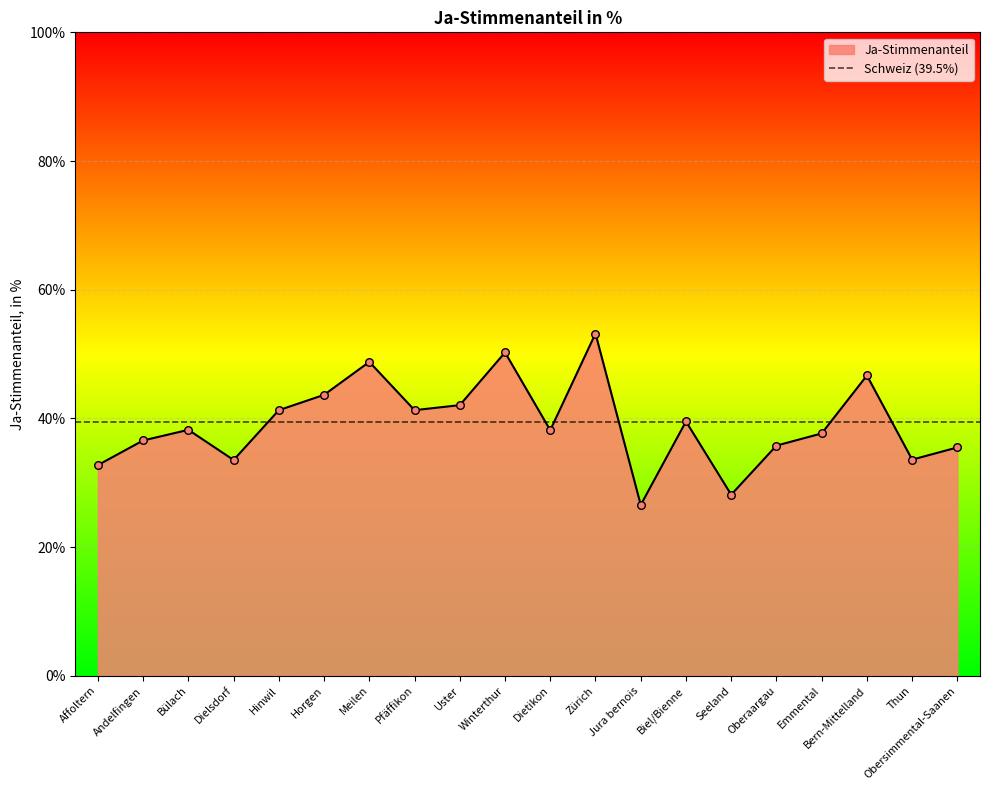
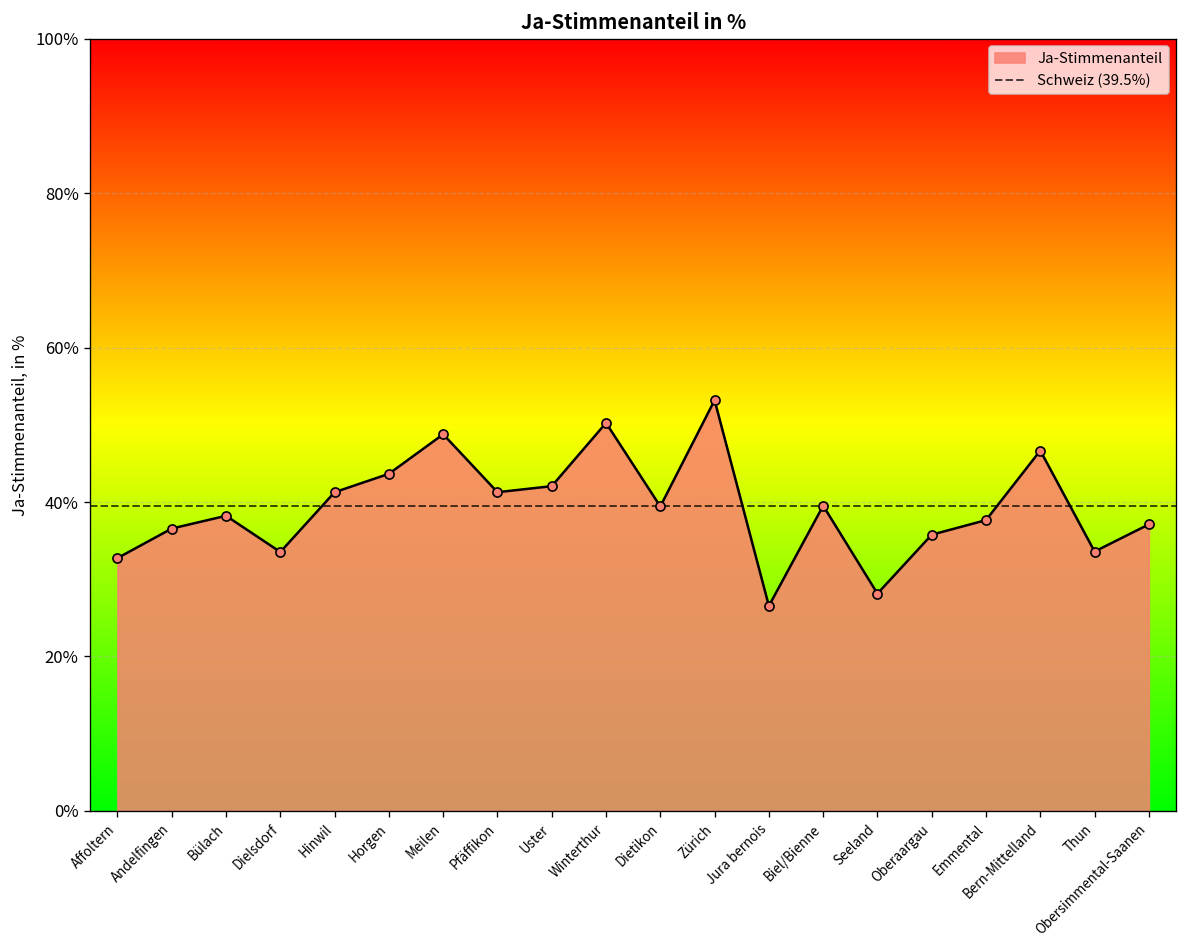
  {
    "Affoltern": "33%",
    "Andelfingen": "37%",
    "Bülach": "38%",
    "Dielsdorf": "34%",
    "Hinwil": "41%",
    "Horgen": "44%",
    "Meilen": "49%",
    "Pfäffikon": "41%",
    "Uster": "42%",
    "Winterthur": "50%",
-   "Dietikon": "38%",
+   "Dietikon": "39%",
    "Zürich": "53%",
    "Jura bernois": "27%",
    "Biel/Bienne": "40%",
    "Seeland": "28%",
    "Oberaargau": "36%",
    "Emmental": "38%",
    "Bern-Mittelland": "47%",
    "Thun": "34%",
-   "Obersimmental-Saanen": "35%"
+   "Obersimmental-Saanen": "37%"
  }
